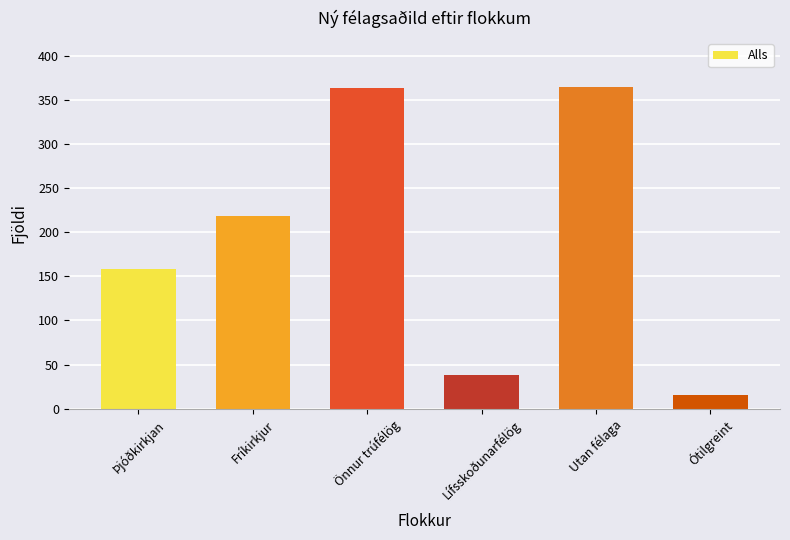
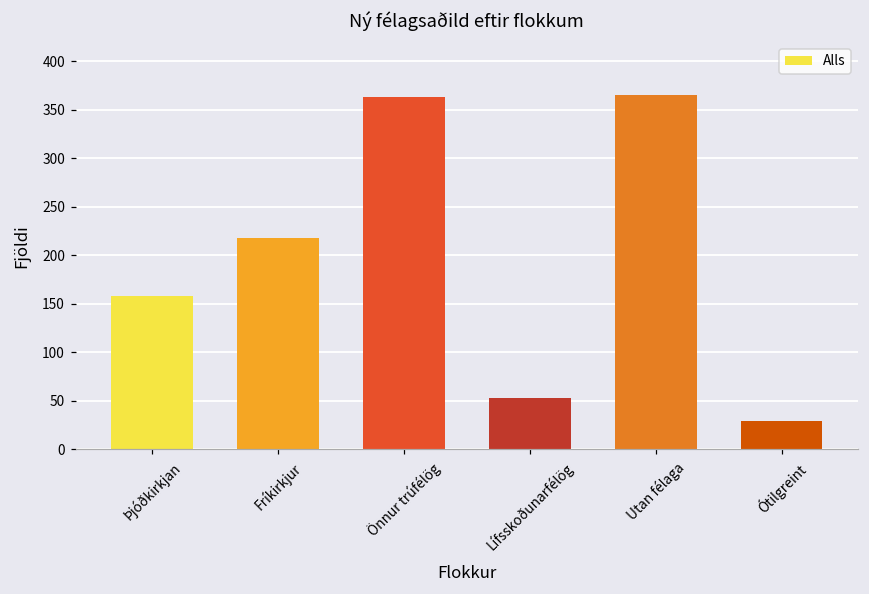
  {
    "Þjóðkirkjan": 160,
    "Fríkirkjur": 220,
    "Önnur trúfélög": 360,
-   "Lífsskoðunarfélög": 40,
+   "Lífsskoðunarfélög": 50,
    "Utan félaga": 370,
-   "Ótilgreint": 20
+   "Ótilgreint": 30
  }
